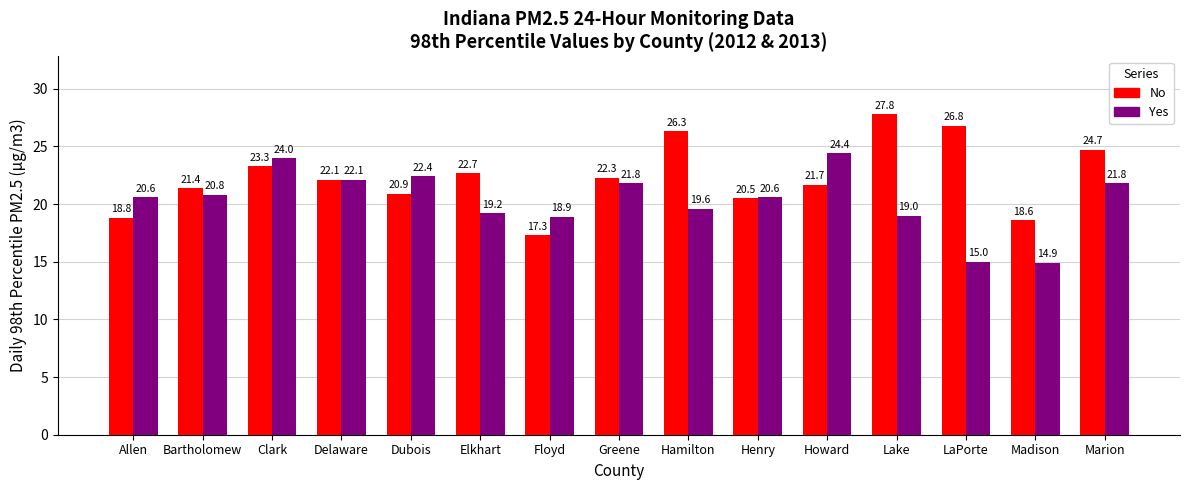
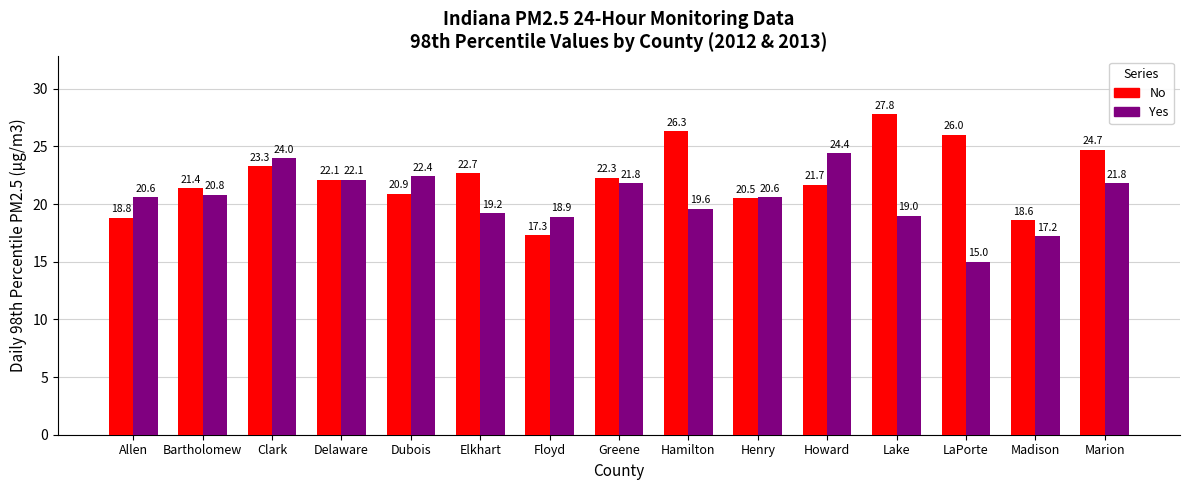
  {
    "No": {
      "Allen": 18.8,
      "Bartholomew": 21.4,
      "Clark": 23.3,
      "Delaware": 22.1,
      "Dubois": 20.9,
      "Elkhart": 22.7,
      "Floyd": 17.3,
      "Greene": 22.3,
      "Hamilton": 26.3,
      "Henry": 20.5,
      "Howard": 21.7,
      "Lake": 27.8,
-     "LaPorte": 26.8,
+     "LaPorte": 26.0,
      "Madison": 18.6,
      "Marion": 24.7
    },
    "Yes": {
      "Allen": 20.6,
      "Bartholomew": 20.8,
      "Clark": 24.0,
      "Delaware": 22.1,
      "Dubois": 22.4,
      "Elkhart": 19.2,
      "Floyd": 18.9,
      "Greene": 21.8,
      "Hamilton": 19.6,
      "Henry": 20.6,
      "Howard": 24.4,
      "Lake": 19.0,
      "LaPorte": 15.0,
-     "Madison": 14.9,
+     "Madison": 17.2,
      "Marion": 21.8
    }
  }
